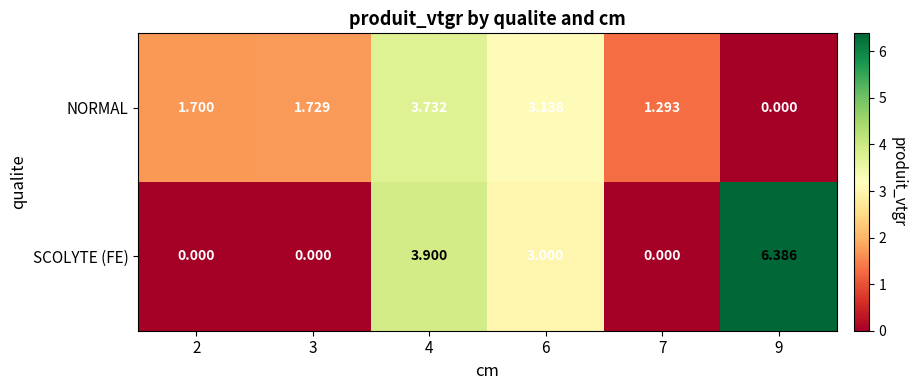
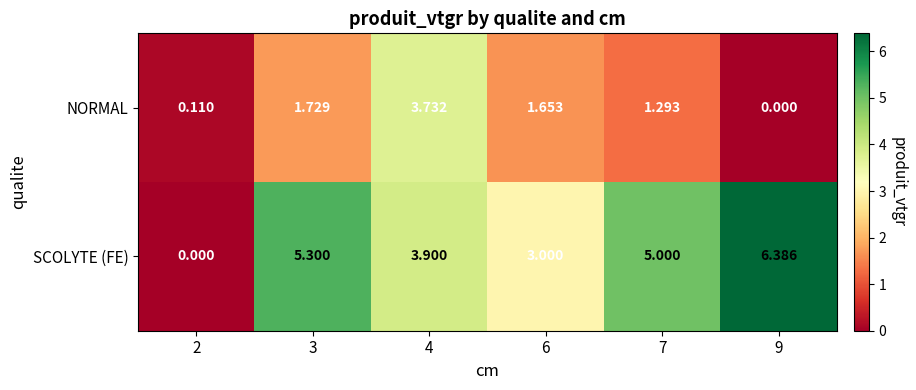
  {
    "NORMAL": {
-     "2": 1.700,
+     "2": 0.110,
      "3": 1.729,
      "4": 3.732,
-     "6": 3.138,
+     "6": 1.653,
      "7": 1.293,
      "9": 0.000
    },
    "SCOLYTE (FE)": {
      "2": 0.000,
-     "3": 0.000,
+     "3": 5.300,
      "4": 3.900,
      "6": 3.000,
-     "7": 0.000,
+     "7": 5.000,
      "9": 6.386
    }
  }
